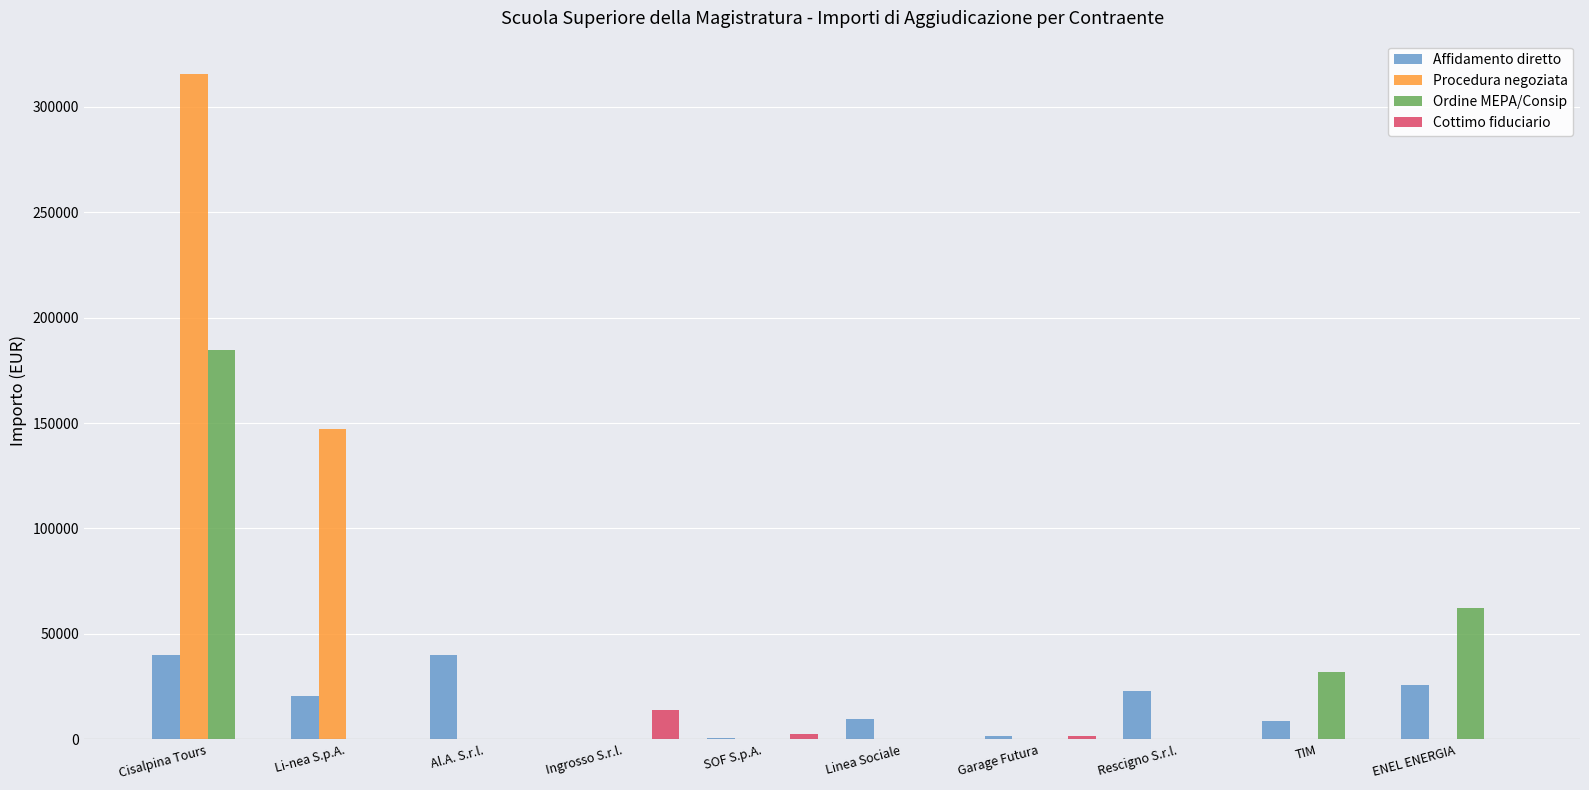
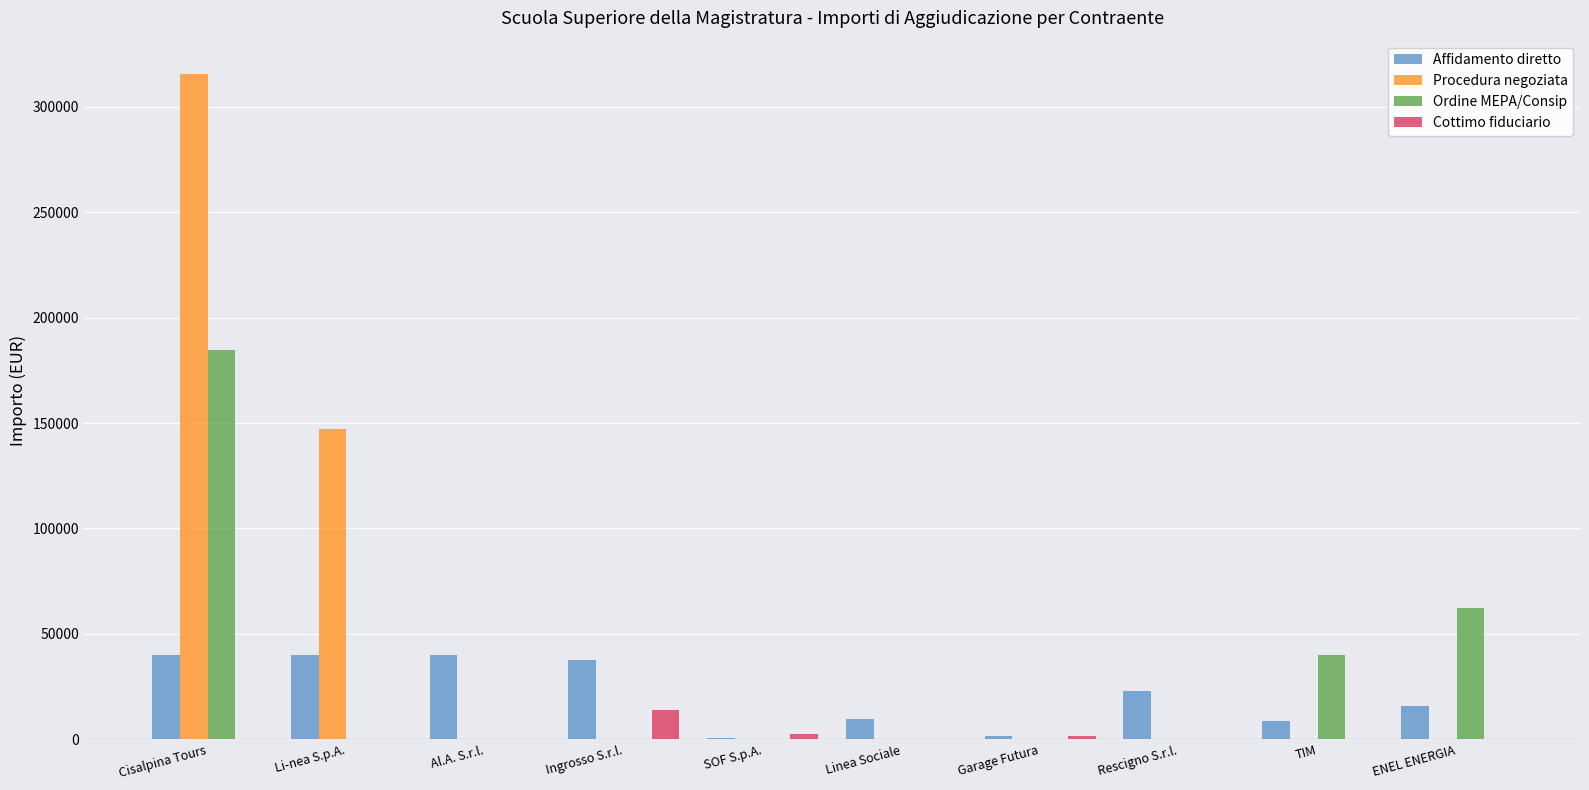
  {
    "Affidamento diretto": {
      "Cisalpina Tours": 40000,
-     "Li-nea S.p.A.": 21000,
+     "Li-nea S.p.A.": 40000,
      "Al.A. S.r.l.": 40000,
-     "Ingrosso S.r.l.": 0,
+     "Ingrosso S.r.l.": 37000,
      "Linea Sociale": 10000,
      "Garage Futura": 1000,
      "Rescigno S.r.l.": 23000,
      "TIM": 9000,
-     "ENEL ENERGIA": 26000
+     "ENEL ENERGIA": 16000
    },
    "Procedura negoziata": {
      "Cisalpina Tours": 316000,
      "Li-nea S.p.A.": 147000,
      "Al.A. S.r.l.": 0,
      "Ingrosso S.r.l.": 0,
      "SOF S.p.A.": 0,
      "Linea Sociale": 0,
      "Garage Futura": 0,
      "Rescigno S.r.l.": 0,
      "TIM": 0,
      "ENEL ENERGIA": 0
    },
    "Ordine MEPA/Consip": {
      "Cisalpina Tours": 185000,
      "Li-nea S.p.A.": 0,
      "Al.A. S.r.l.": 0,
      "Ingrosso S.r.l.": 0,
      "SOF S.p.A.": 0,
      "Linea Sociale": 0,
      "Garage Futura": 0,
      "Rescigno S.r.l.": 0,
-     "TIM": 32000,
+     "TIM": 40000,
      "ENEL ENERGIA": 62000
    },
    "Cottimo fiduciario": {
      "Cisalpina Tours": 0,
      "Li-nea S.p.A.": 0,
      "Al.A. S.r.l.": 0,
      "Ingrosso S.r.l.": 14000,
      "SOF S.p.A.": 3000,
      "Linea Sociale": 0,
      "Garage Futura": 1000,
      "Rescigno S.r.l.": 0,
      "TIM": 0,
      "ENEL ENERGIA": 0
    }
  }
